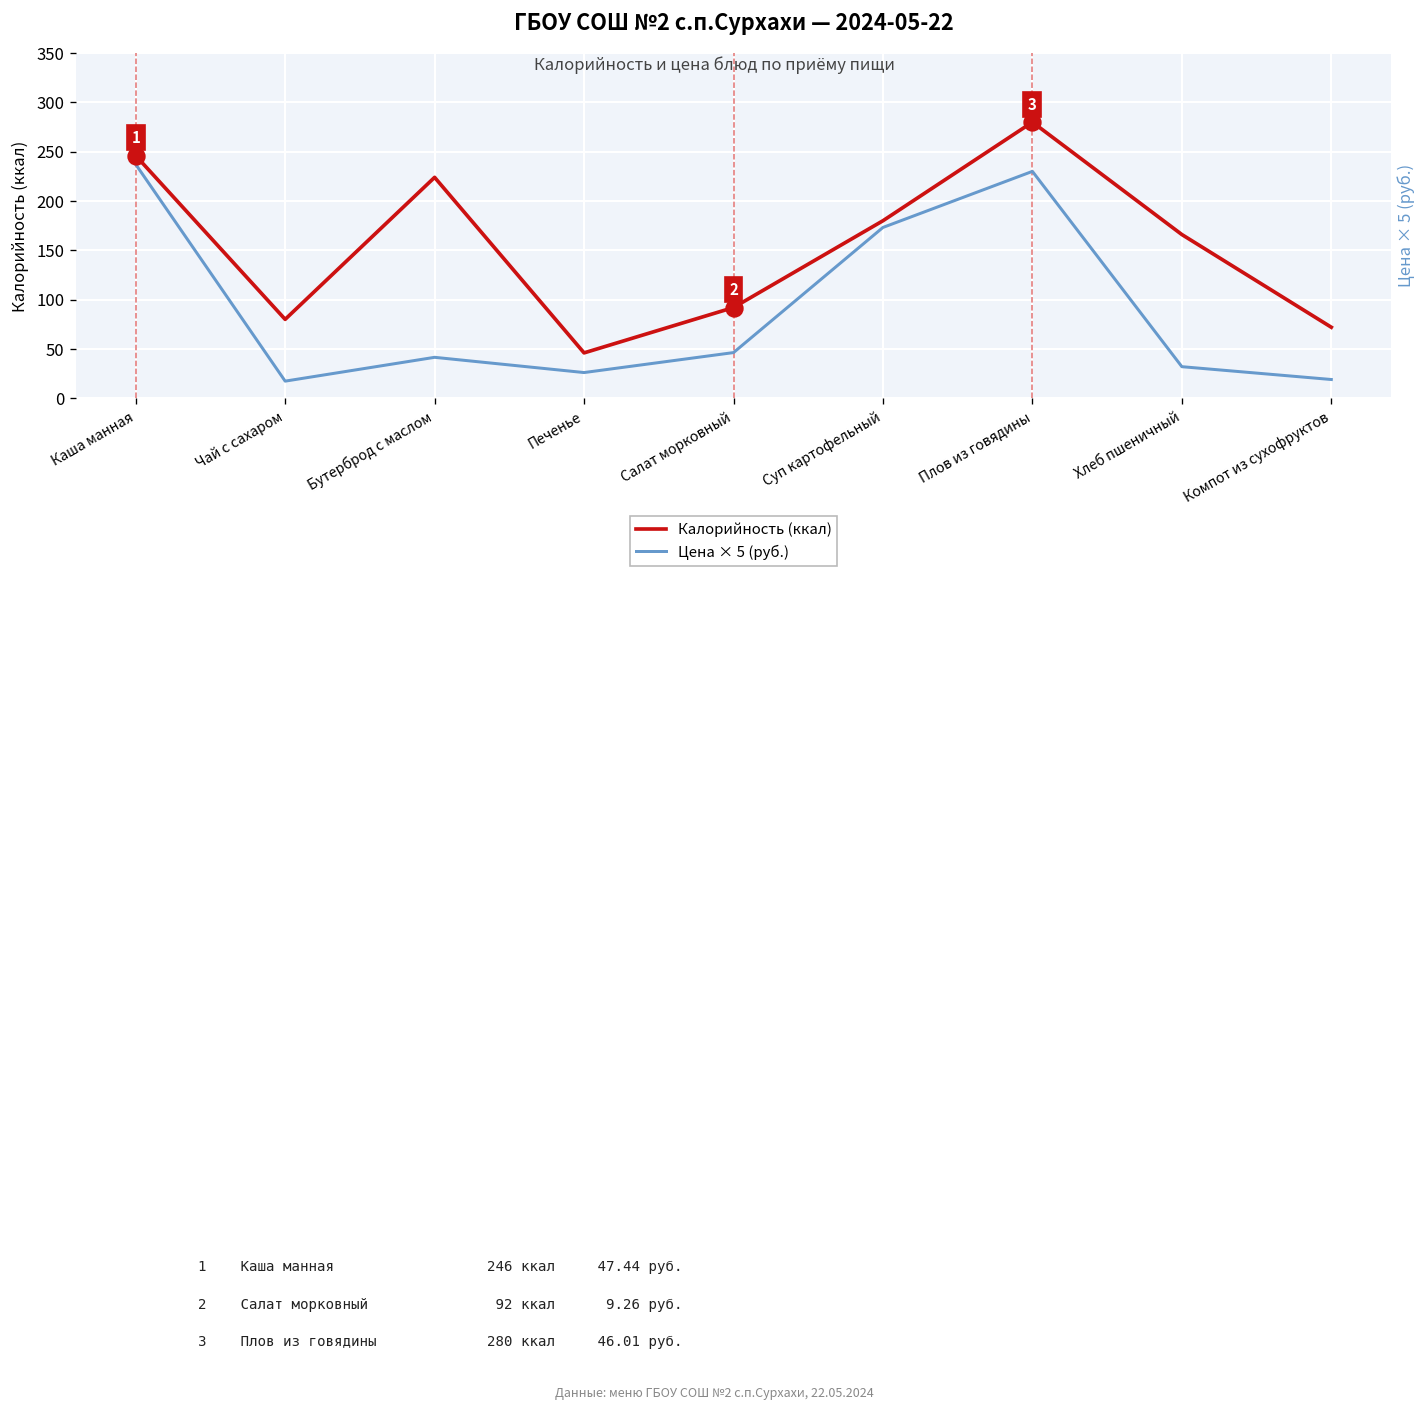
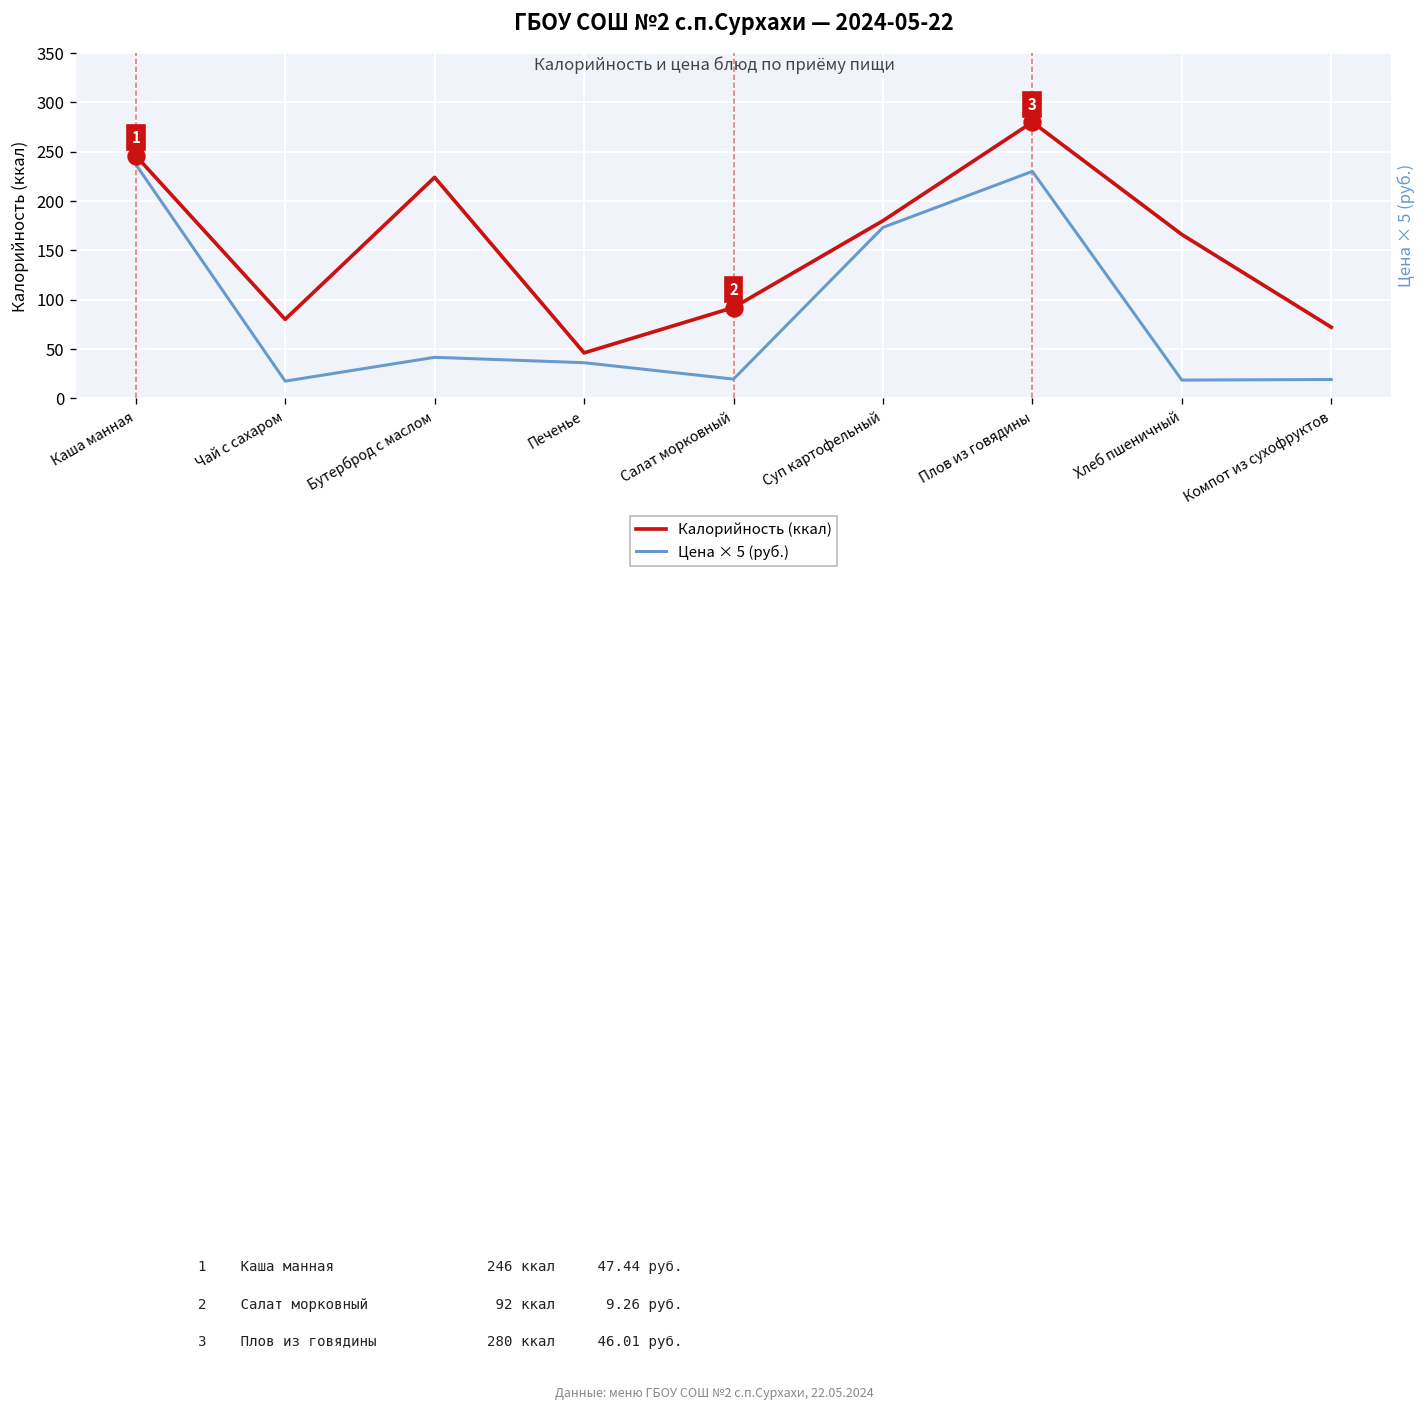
  {
    "Цена × 5 (руб.)": {
      "Каша манная": 240,
      "Чай с сахаром": 20,
      "Бутерброд с маслом": 40,
-     "Печенье": 30,
-     "Салат морковный": 50,
+     "Печенье": 40,
+     "Салат морковный": 20,
      "Суп картофельный": 170,
      "Плов из говядины": 230,
-     "Хлеб пшеничный": 30,
+     "Хлеб пшеничный": 20,
      "Компот из сухофруктов": 20
    }
  }
